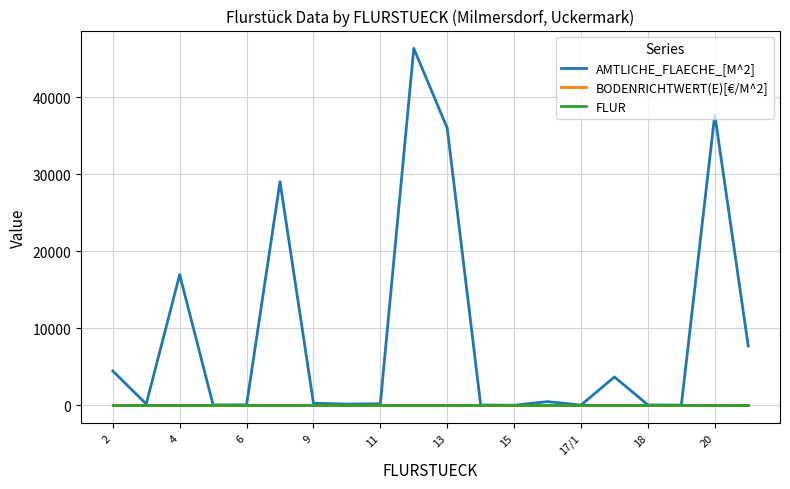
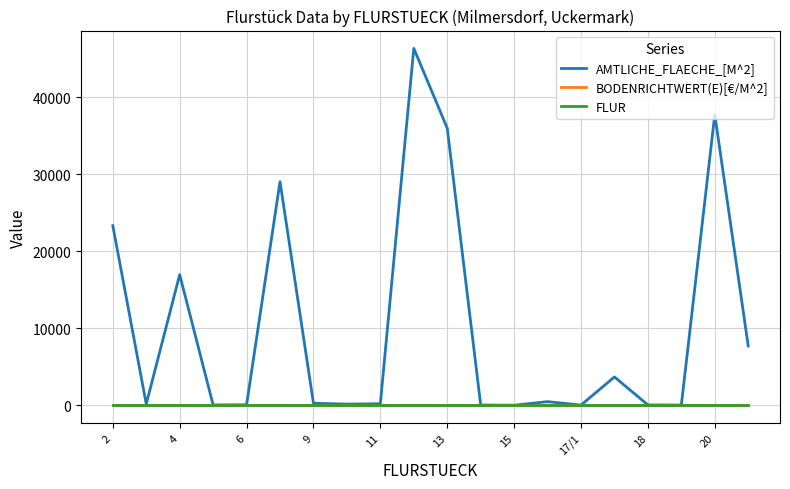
  {
    "AMTLICHE_FLAECHE_[M^2]": {
-     "2": 4000,
+     "2": 23000,
      "4": 17000,
      "13": 36000
    },
    "FLUR": {
      "2": 0,
      "4": 0,
      "13": 0,
      "20": 0
    }
  }
